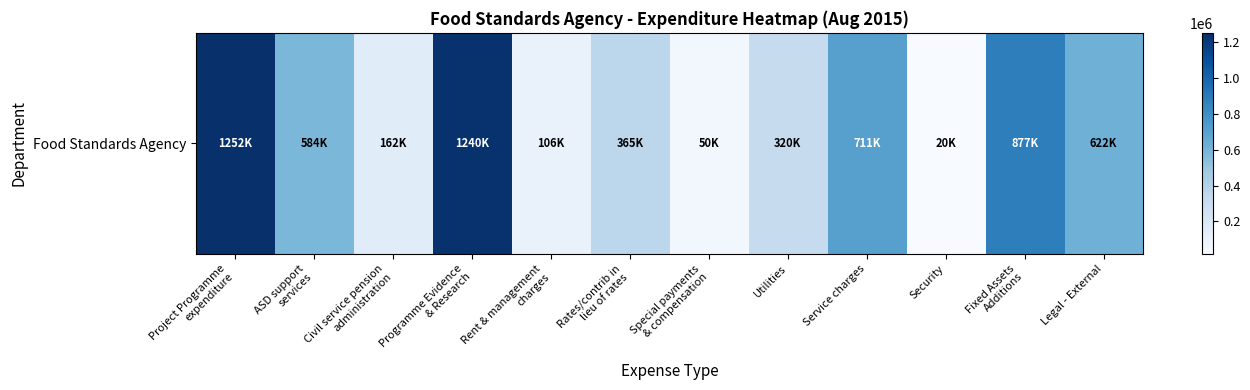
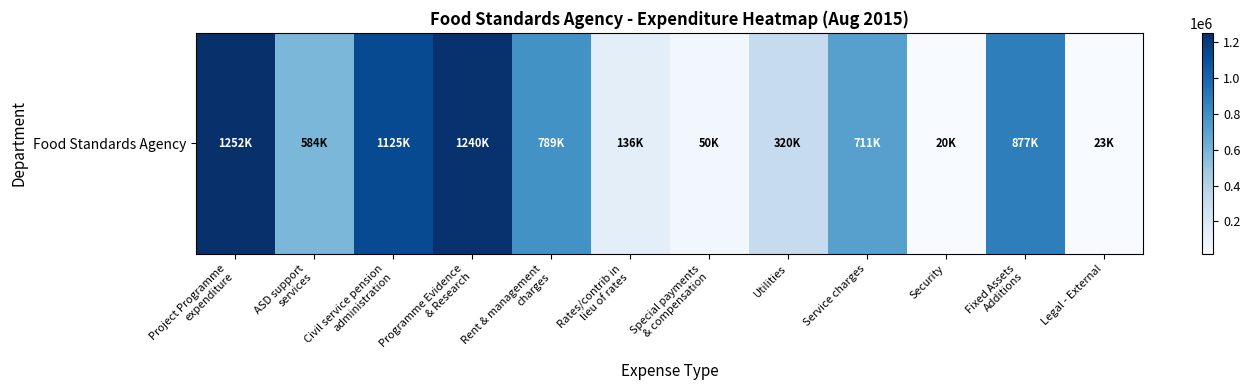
  {
    "Food Standards Agency": {
      "Project Programme expenditure": "1252K",
      "ASD support services": "584K",
-     "Civil service pension administration": "162K",
+     "Civil service pension administration": "1125K",
      "Programme Evidence & Research": "1240K",
-     "Rent & management charges": "106K",
-     "Rates/contrib in lieu of rates": "365K",
+     "Rent & management charges": "789K",
+     "Rates/contrib in lieu of rates": "136K",
      "Special payments & compensation": "50K",
      "Utilities": "320K",
      "Service charges": "711K",
      "Security": "20K",
      "Fixed Assets Additions": "877K",
-     "Legal - External": "622K"
+     "Legal - External": "23K"
    }
  }
